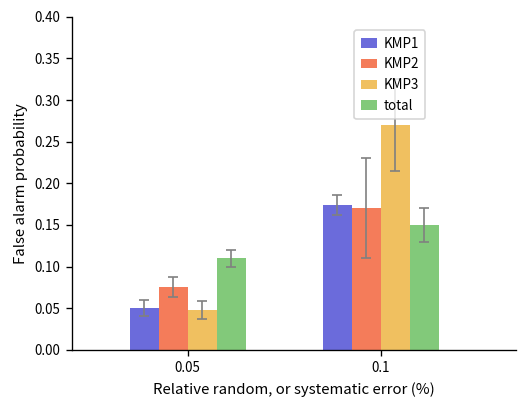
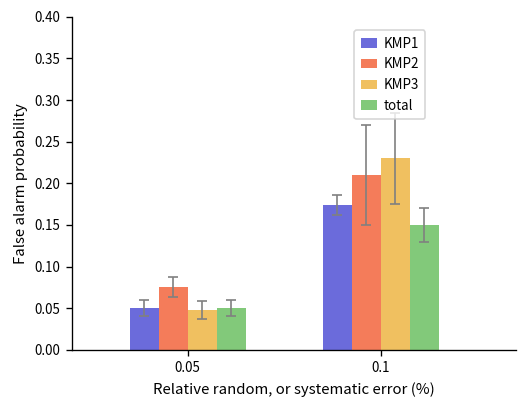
  {
    "KMP1": {
      "0.05": 0.05,
      "0.1": 0.17
    },
    "KMP2": {
      "0.05": 0.08,
-     "0.1": 0.17
+     "0.1": 0.21
    },
    "KMP3": {
      "0.05": 0.05,
-     "0.1": 0.27
+     "0.1": 0.23
    },
    "total": {
-     "0.05": 0.11,
+     "0.05": 0.05,
      "0.1": 0.15
    }
  }
